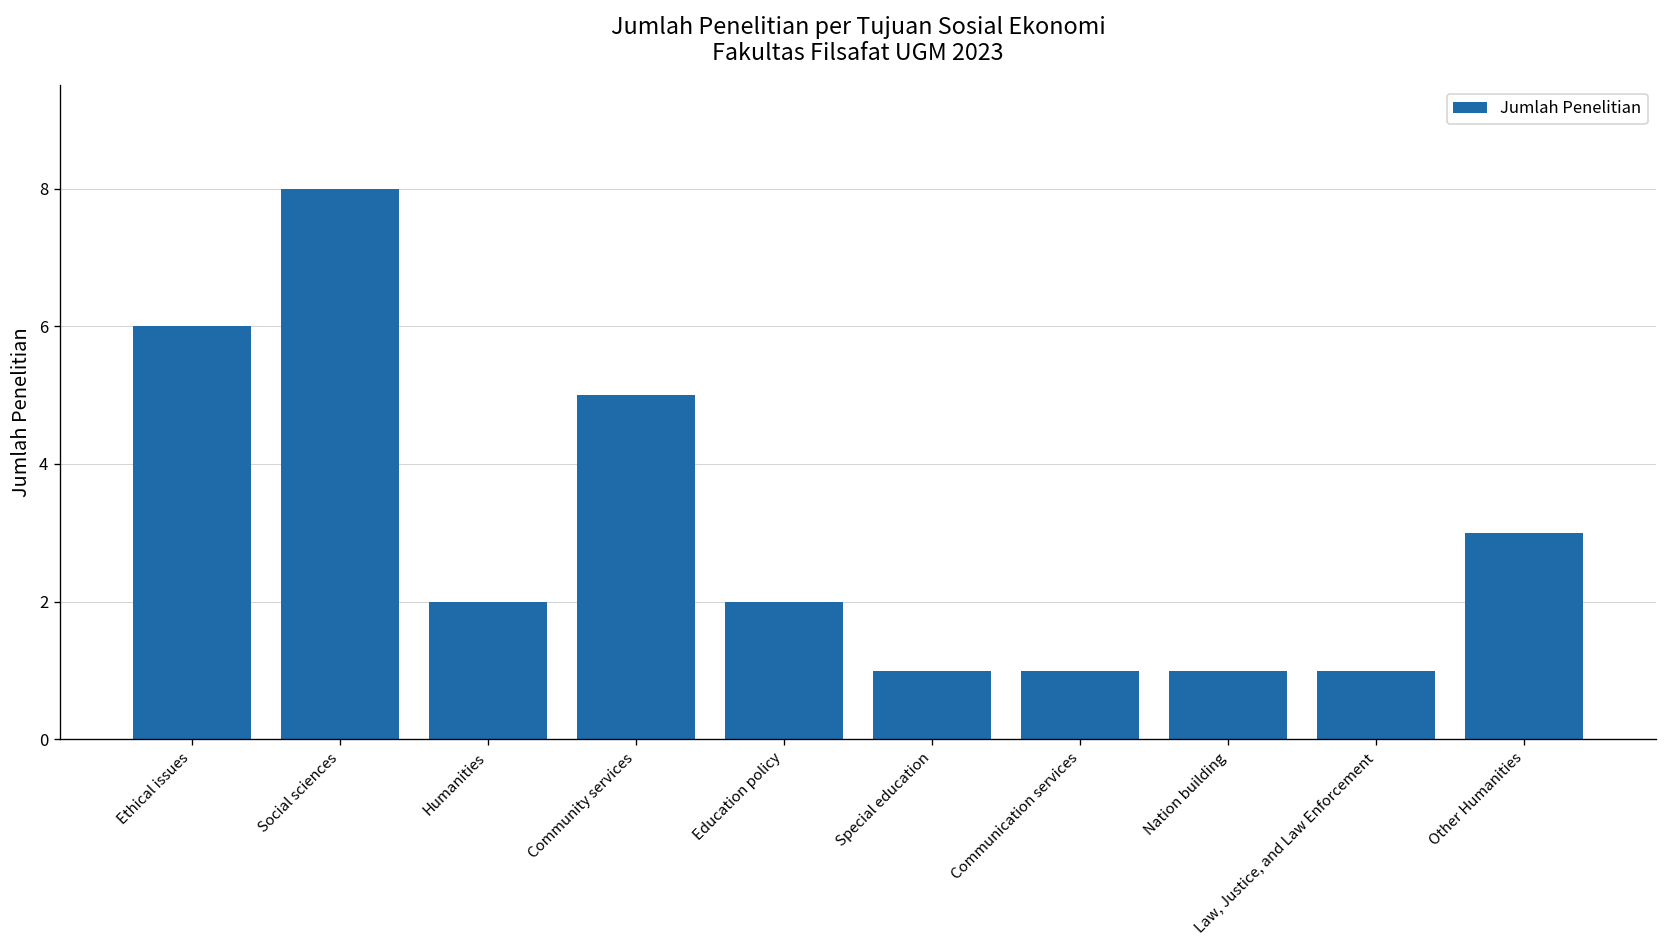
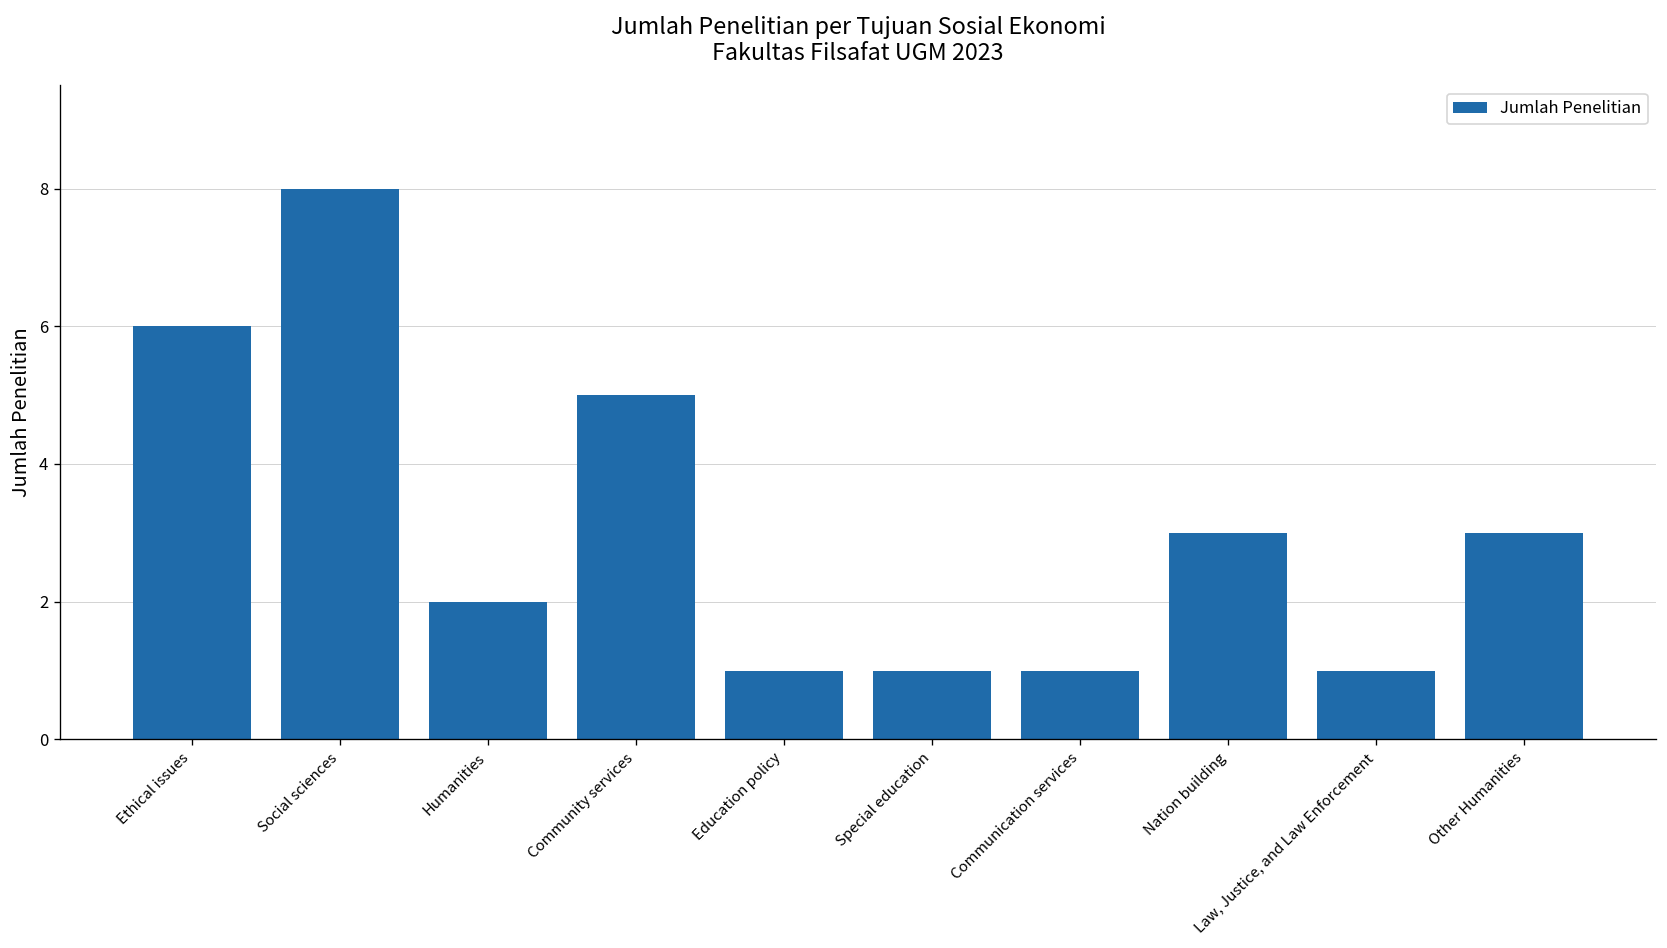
  {
    "Ethical issues": 6,
    "Social sciences": 8,
    "Humanities": 2,
    "Community services": 5,
-   "Education policy": 2,
+   "Education policy": 1,
    "Special education": 1,
    "Communication services": 1,
-   "Nation building": 1,
+   "Nation building": 3,
    "Law, Justice, and Law Enforcement": 1,
    "Other Humanities": 3
  }
